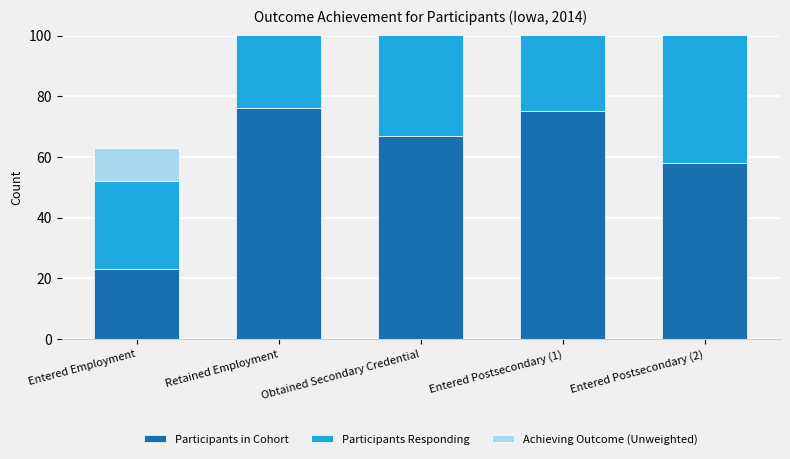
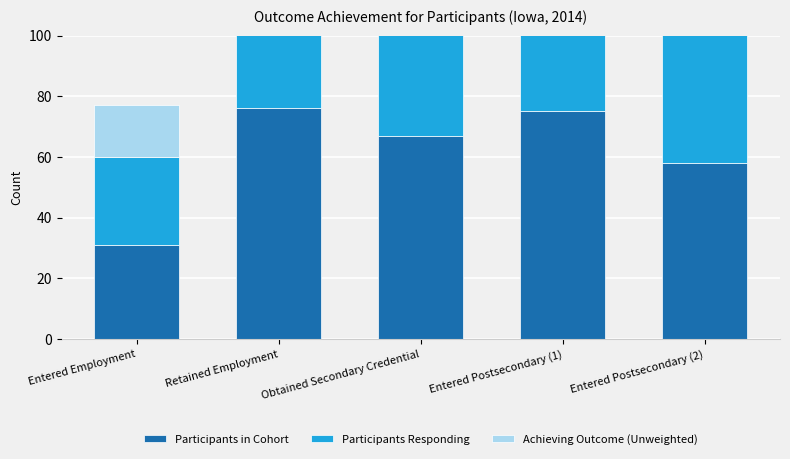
  {
    "Participants in Cohort": {
-     "Entered Employment": 23,
+     "Entered Employment": 31,
      "Retained Employment": 76,
      "Obtained Secondary Credential": 67,
      "Entered Postsecondary (1)": 75,
      "Entered Postsecondary (2)": 58
    },
    "Participants Responding": {
      "Entered Employment": 29
    },
    "Achieving Outcome (Unweighted)": {
-     "Entered Employment": 11
+     "Entered Employment": 17
    }
  }
